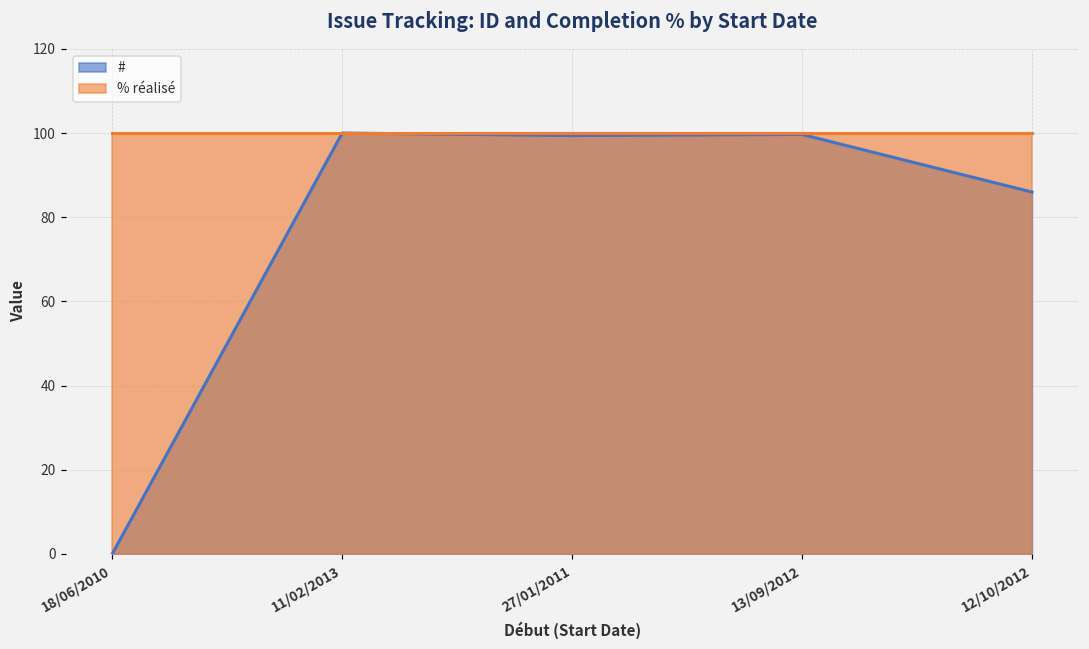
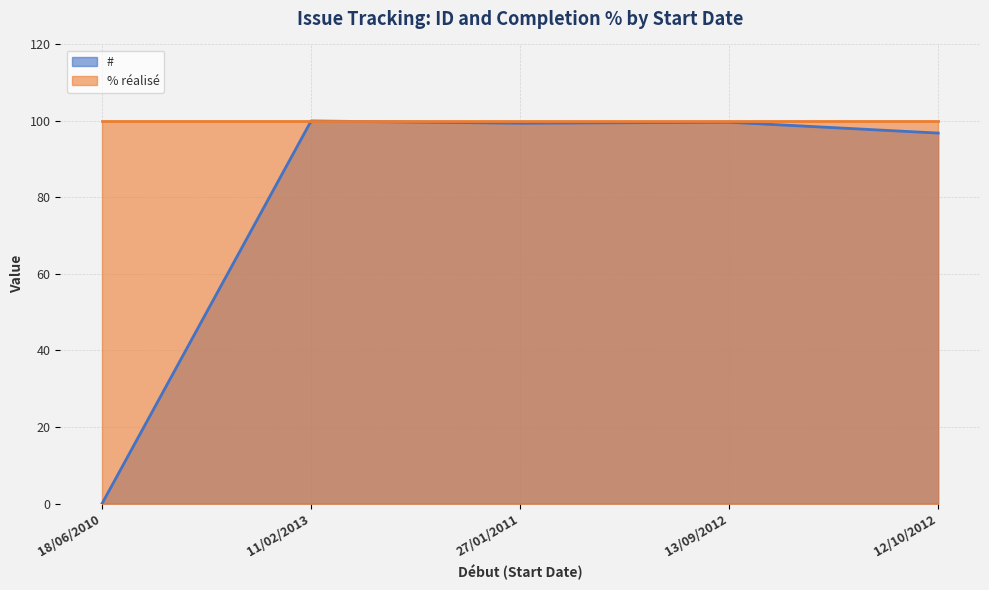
  {
    "#": {
      "18/06/2010": 0,
-     "12/10/2012": 86
+     "12/10/2012": 97
    },
    "% réalisé": {
      "18/06/2010": 100,
      "12/10/2012": 100
    }
  }
